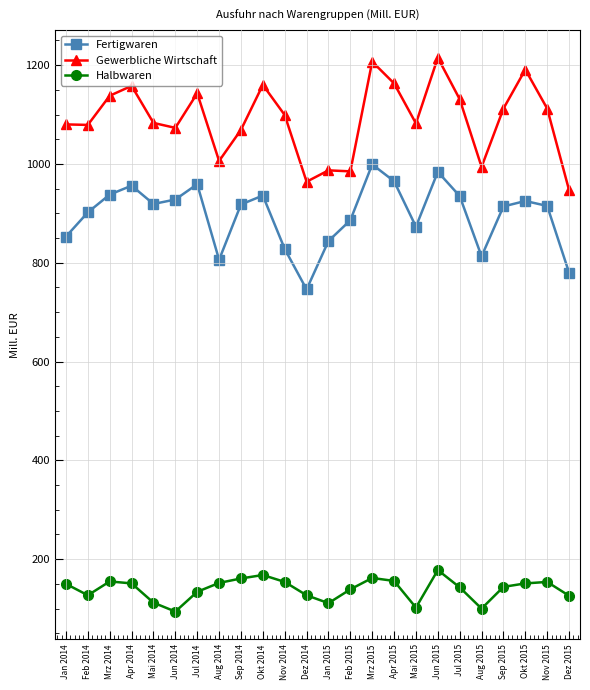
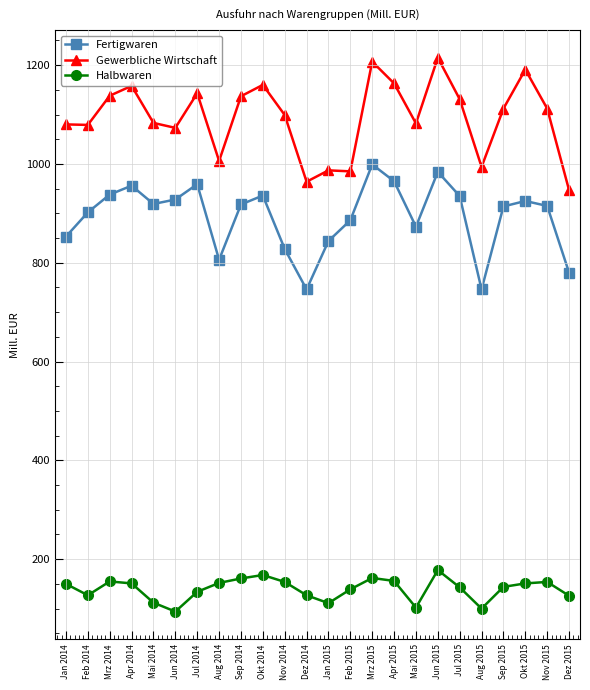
  {
    "Fertigwaren": {
      "Jan 2014": 850,
      "Feb 2014": 900,
      "Mrz 2014": 940,
      "Apr 2014": 960,
      "Mai 2014": 920,
      "Jun 2014": 930,
      "Jul 2014": 960,
      "Aug 2014": 810,
      "Sep 2014": 920,
      "Okt 2014": 940,
      "Nov 2014": 830,
      "Dez 2014": 750,
      "Jan 2015": 840,
      "Feb 2015": 890,
      "Mrz 2015": 1000,
      "Apr 2015": 970,
      "Mai 2015": 870,
      "Jun 2015": 980,
      "Jul 2015": 940,
-     "Aug 2015": 810,
+     "Aug 2015": 750,
      "Sep 2015": 910,
      "Okt 2015": 930,
      "Nov 2015": 920,
      "Dez 2015": 780
    },
    "Gewerbliche Wirtschaft": {
      "Jan 2014": 1080,
      "Feb 2014": 1080,
      "Mrz 2014": 1140,
      "Apr 2014": 1160,
      "Mai 2014": 1080,
      "Jun 2014": 1070,
      "Jul 2014": 1140,
      "Aug 2014": 1010,
-     "Sep 2014": 1070,
+     "Sep 2014": 1140,
      "Okt 2014": 1160,
      "Nov 2014": 1100,
      "Dez 2014": 960,
      "Jan 2015": 990,
      "Feb 2015": 990,
      "Mrz 2015": 1210,
      "Apr 2015": 1160,
      "Mai 2015": 1080,
      "Jun 2015": 1220,
      "Jul 2015": 1130,
      "Aug 2015": 990,
      "Sep 2015": 1110,
      "Okt 2015": 1190,
      "Nov 2015": 1110,
      "Dez 2015": 950
    },
    "Halbwaren": {
      "Jan 2014": 150,
      "Feb 2014": 130,
      "Mrz 2014": 160,
      "Apr 2014": 150,
      "Mai 2014": 110,
      "Jun 2014": 90,
      "Jul 2014": 130,
      "Aug 2014": 150,
      "Sep 2014": 160,
      "Okt 2014": 170,
      "Nov 2014": 150,
      "Dez 2014": 130,
      "Jan 2015": 110,
      "Feb 2015": 140,
      "Mrz 2015": 160,
      "Apr 2015": 160,
      "Mai 2015": 100,
      "Jun 2015": 180,
      "Jul 2015": 140,
      "Aug 2015": 100,
      "Sep 2015": 140,
      "Okt 2015": 150,
      "Nov 2015": 150,
      "Dez 2015": 130
    }
  }
